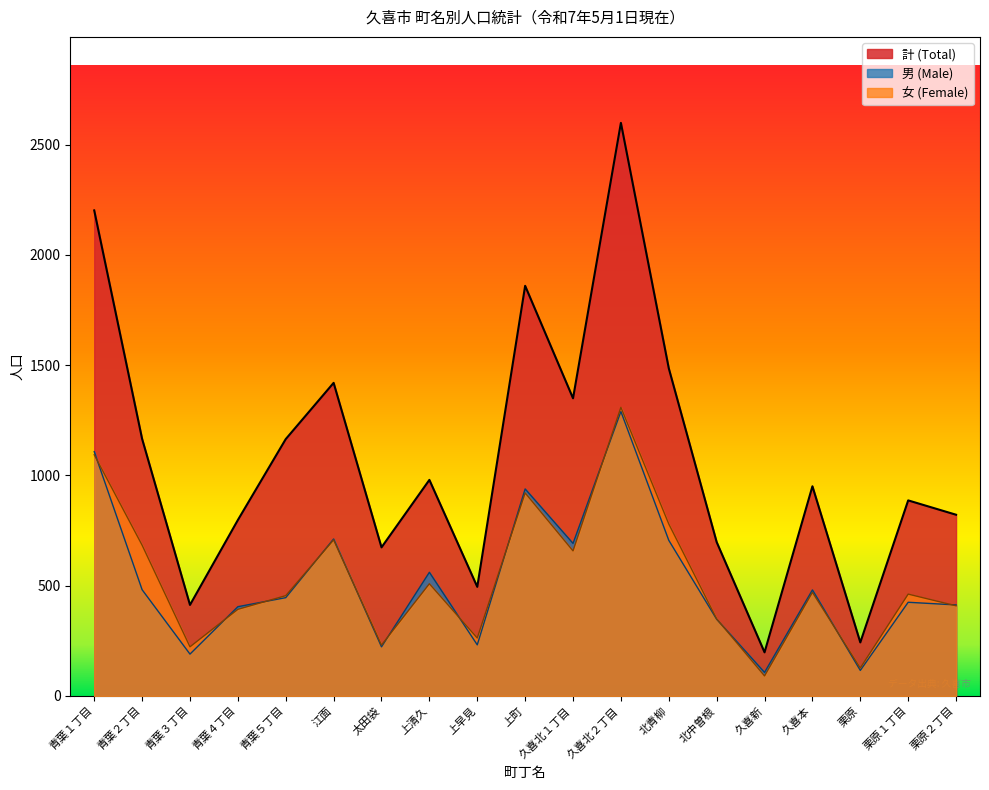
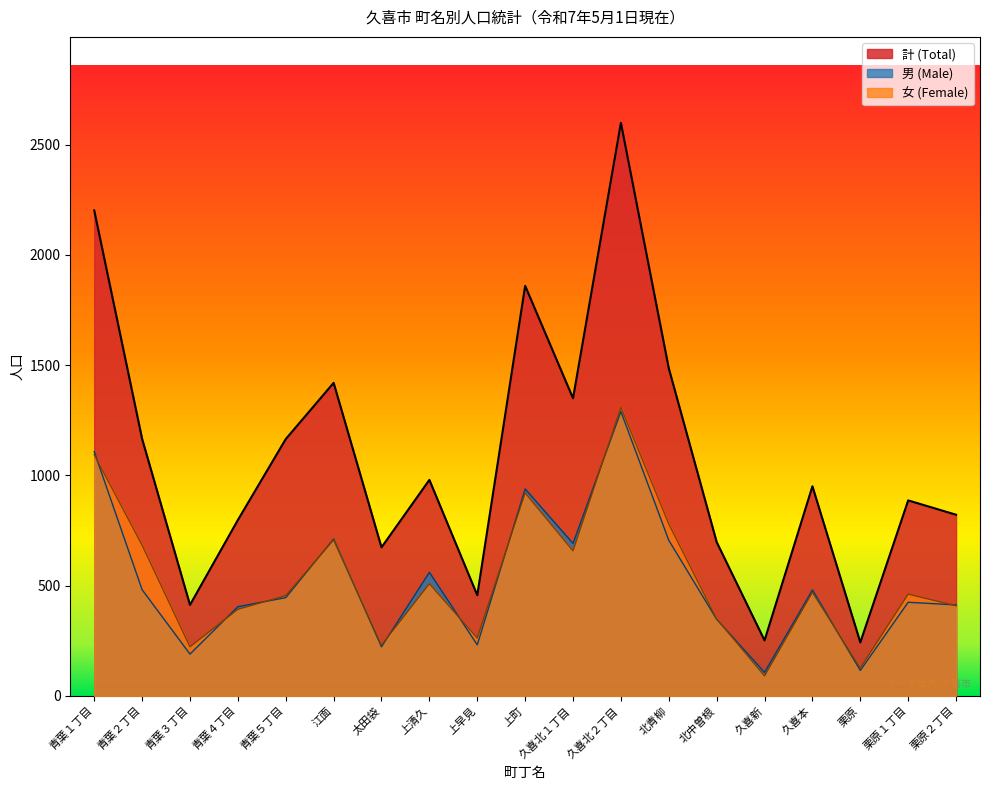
  {
    "計 (Total)": {
      "青葉１丁目": 2200,
      "青葉２丁目": 1170,
      "青葉３丁目": 410,
      "青葉４丁目": 800,
      "青葉５丁目": 1170,
      "江面": 1420,
      "太田袋": 670,
      "上清久": 980,
-     "上早見": 500,
+     "上早見": 460,
      "上町": 1860,
      "久喜北１丁目": 1350,
      "久喜北２丁目": 2600,
      "北青柳": 1490,
      "北中曽根": 700,
-     "久喜新": 200,
+     "久喜新": 250,
      "久喜本": 950,
      "栗原": 240,
      "栗原１丁目": 890,
      "栗原２丁目": 820
    },
    "男 (Male)": {
      "青葉１丁目": 1110,
      "青葉２丁目": 480,
      "青葉３丁目": 190,
      "青葉４丁目": 410,
      "上清久": 560,
      "上早見": 230,
      "上町": 940,
      "久喜北１丁目": 690,
      "久喜北２丁目": 1290,
      "北青柳": 710,
      "久喜新": 110,
      "栗原１丁目": 430
    },
    "女 (Female)": {
      "青葉１丁目": 1090,
      "青葉２丁目": 680,
      "青葉３丁目": 220,
      "青葉４丁目": 390,
      "上清久": 510,
      "上早見": 260,
      "上町": 920,
      "久喜北１丁目": 660,
      "久喜北２丁目": 1310,
      "北青柳": 780,
      "久喜新": 90,
      "栗原１丁目": 460
    }
  }
